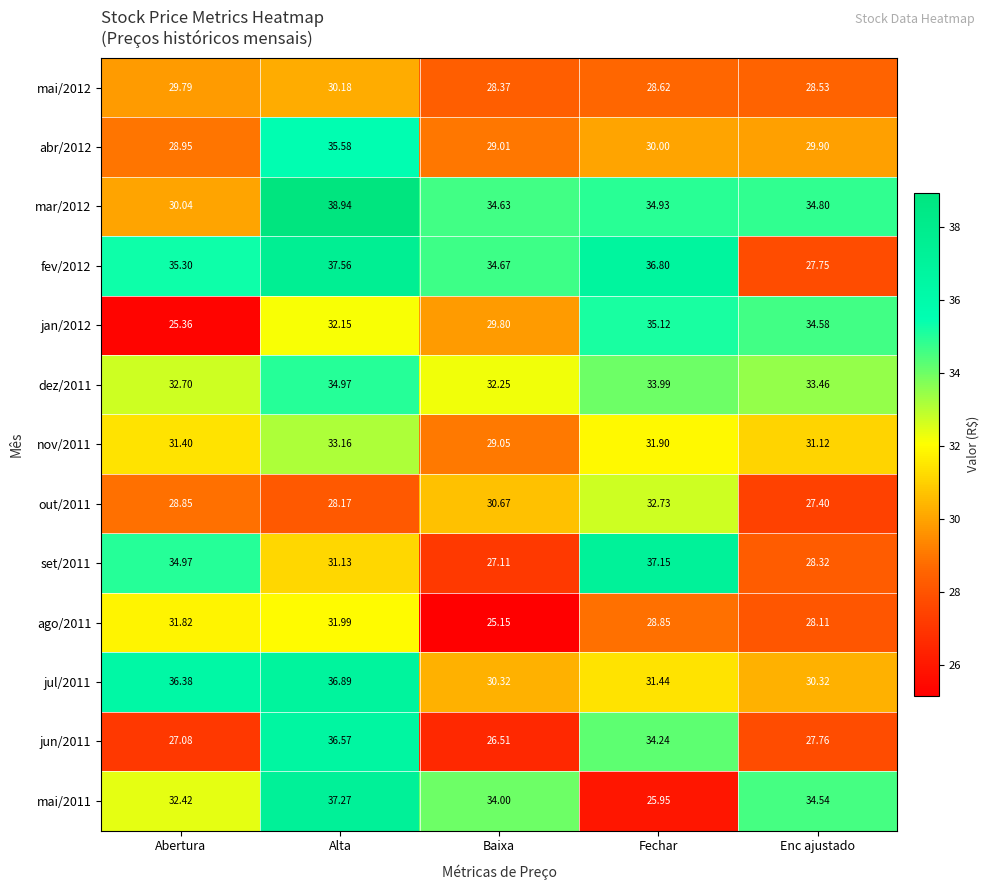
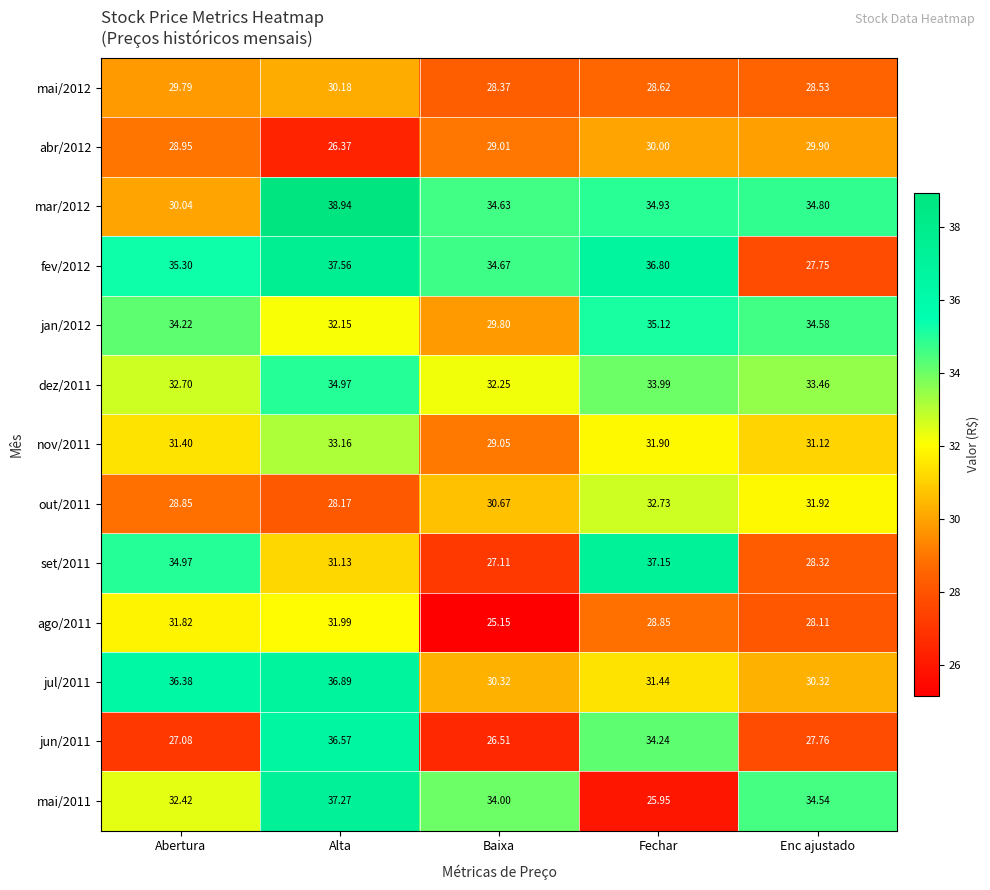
  {
    "mai/2012": {
      "Abertura": 29.79,
      "Alta": 30.18,
      "Baixa": 28.37,
      "Fechar": 28.62,
      "Enc ajustado": 28.53
    },
    "abr/2012": {
      "Abertura": 28.95,
-     "Alta": 35.58,
+     "Alta": 26.37,
      "Baixa": 29.01,
      "Fechar": 30.00,
      "Enc ajustado": 29.90
    },
    "mar/2012": {
      "Abertura": 30.04,
      "Alta": 38.94,
      "Baixa": 34.63,
      "Fechar": 34.93,
      "Enc ajustado": 34.80
    },
    "fev/2012": {
      "Abertura": 35.30,
      "Alta": 37.56,
      "Baixa": 34.67,
      "Fechar": 36.80,
      "Enc ajustado": 27.75
    },
    "jan/2012": {
-     "Abertura": 25.36,
+     "Abertura": 34.22,
      "Alta": 32.15,
      "Baixa": 29.80,
      "Fechar": 35.12,
      "Enc ajustado": 34.58
    },
    "dez/2011": {
      "Abertura": 32.70,
      "Alta": 34.97,
      "Baixa": 32.25,
      "Fechar": 33.99,
      "Enc ajustado": 33.46
    },
    "nov/2011": {
      "Abertura": 31.40,
      "Alta": 33.16,
      "Baixa": 29.05,
      "Fechar": 31.90,
      "Enc ajustado": 31.12
    },
    "out/2011": {
      "Abertura": 28.85,
      "Alta": 28.17,
      "Baixa": 30.67,
      "Fechar": 32.73,
-     "Enc ajustado": 27.40
+     "Enc ajustado": 31.92
    },
    "set/2011": {
      "Abertura": 34.97,
      "Alta": 31.13,
      "Baixa": 27.11,
      "Fechar": 37.15,
      "Enc ajustado": 28.32
    },
    "ago/2011": {
      "Abertura": 31.82,
      "Alta": 31.99,
      "Baixa": 25.15,
      "Fechar": 28.85,
      "Enc ajustado": 28.11
    },
    "jul/2011": {
      "Abertura": 36.38,
      "Alta": 36.89,
      "Baixa": 30.32,
      "Fechar": 31.44,
      "Enc ajustado": 30.32
    },
    "jun/2011": {
      "Abertura": 27.08,
      "Alta": 36.57,
      "Baixa": 26.51,
      "Fechar": 34.24,
      "Enc ajustado": 27.76
    },
    "mai/2011": {
      "Abertura": 32.42,
      "Alta": 37.27,
      "Baixa": 34.00,
      "Fechar": 25.95,
      "Enc ajustado": 34.54
    }
  }
